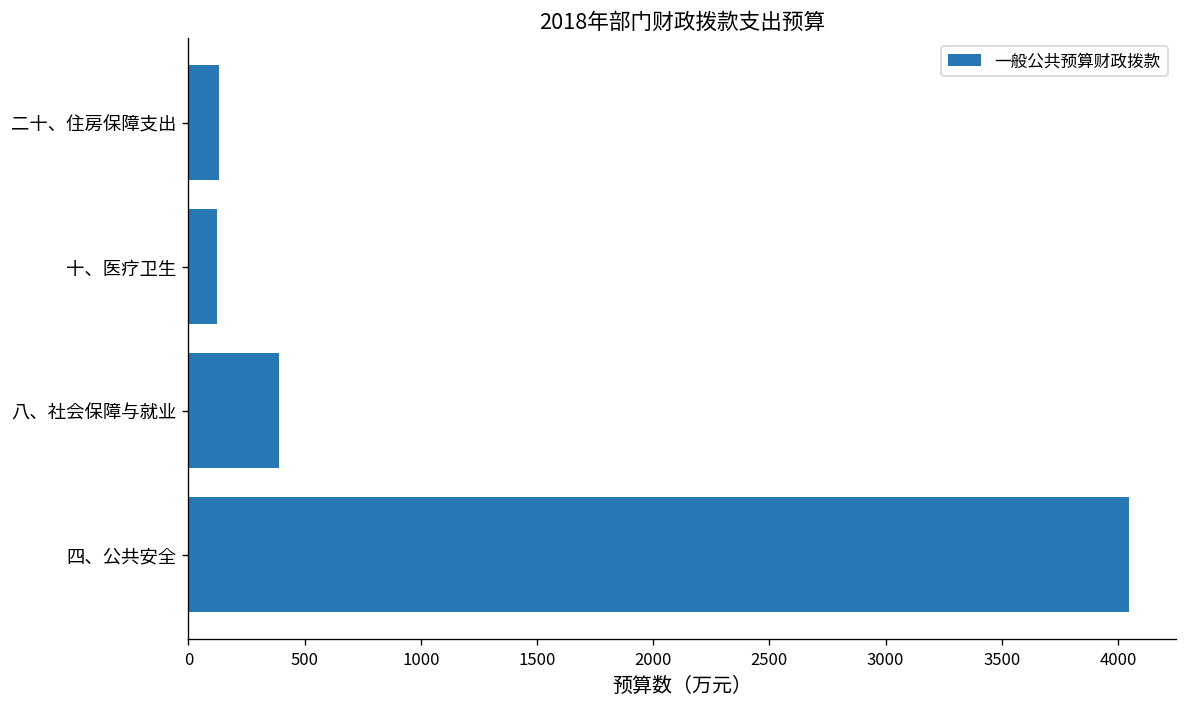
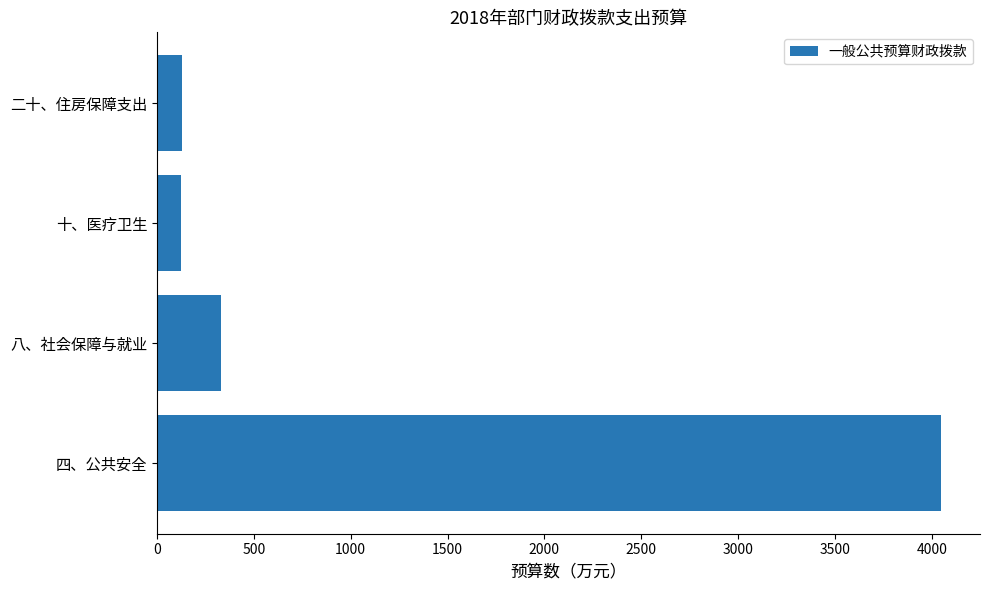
  {
    "二十、住房保障支出": 130,
    "十、医疗卫生": 130,
-   "八、社会保障与就业": 390,
+   "八、社会保障与就业": 330,
    "四、公共安全": 4050
  }
